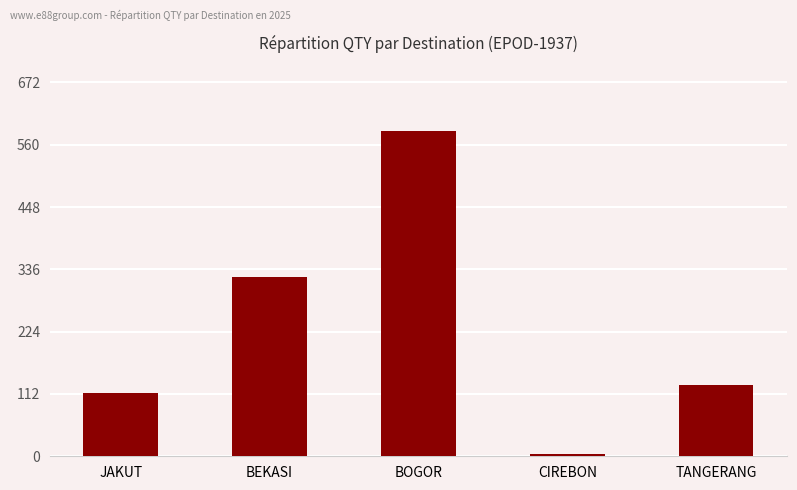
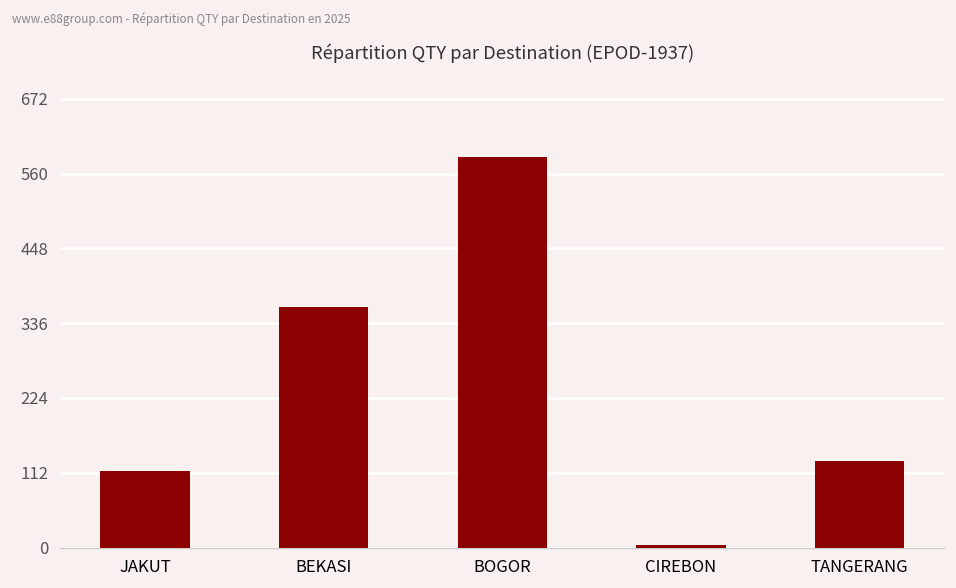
  {
    "JAKUT": 110,
-   "BEKASI": 320,
+   "BEKASI": 360,
    "BOGOR": 590,
    "TANGERANG": 130
  }
